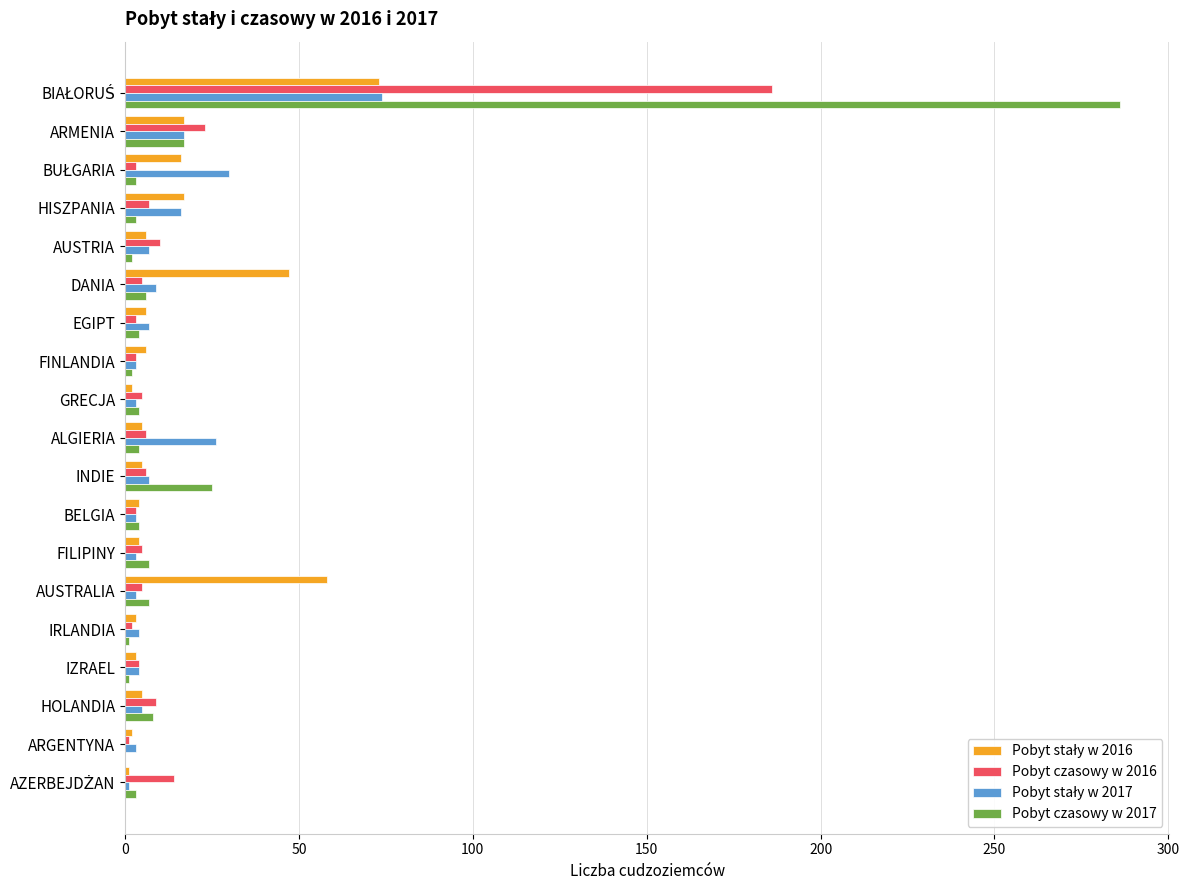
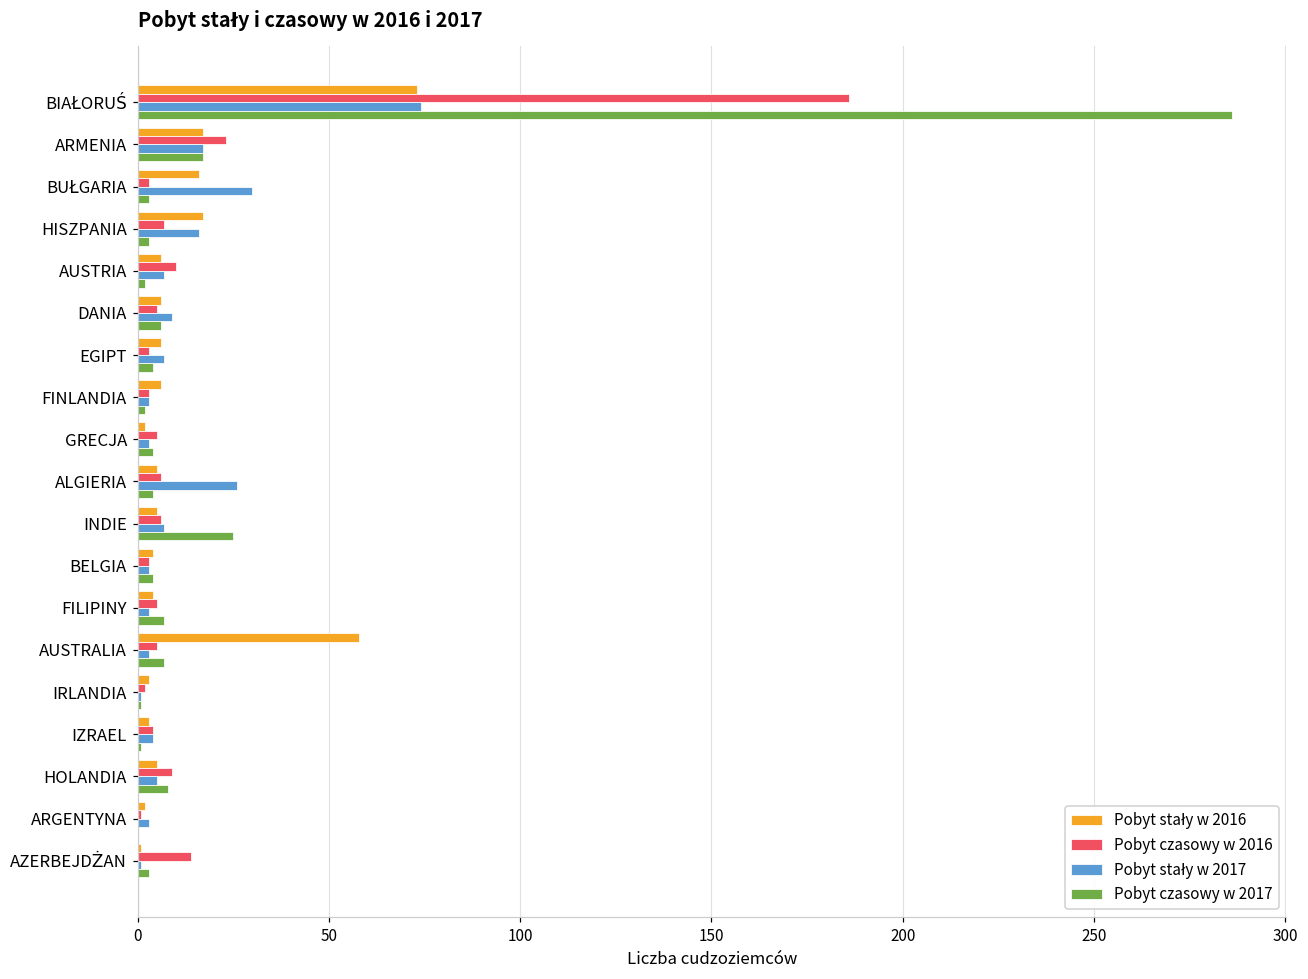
  {
    "Pobyt stały w 2016": {
      "BIAŁORUŚ": 73,
      "ARMENIA": 17,
      "BUŁGARIA": 16,
      "HISZPANIA": 17,
      "AUSTRIA": 6,
-     "DANIA": 47,
+     "DANIA": 6,
      "EGIPT": 6,
      "FINLANDIA": 6,
      "GRECJA": 2,
      "ALGIERIA": 5,
      "INDIE": 5,
      "BELGIA": 4,
      "FILIPINY": 4,
      "AUSTRALIA": 58,
      "IRLANDIA": 3,
      "IZRAEL": 3,
      "HOLANDIA": 5,
      "ARGENTYNA": 2,
      "AZERBEJDŻAN": 1
    },
    "Pobyt czasowy w 2016": {
      "BIAŁORUŚ": 186,
      "ARMENIA": 23,
      "BUŁGARIA": 3,
      "HISZPANIA": 7,
      "AUSTRIA": 10,
      "DANIA": 5,
      "EGIPT": 3,
      "FINLANDIA": 3,
      "GRECJA": 5,
      "ALGIERIA": 6,
      "INDIE": 6,
      "BELGIA": 3,
      "FILIPINY": 5,
      "AUSTRALIA": 5,
      "IRLANDIA": 2,
      "IZRAEL": 4,
      "HOLANDIA": 9,
      "ARGENTYNA": 1,
      "AZERBEJDŻAN": 14
    },
    "Pobyt stały w 2017": {
      "BIAŁORUŚ": 74,
      "ARMENIA": 17,
      "BUŁGARIA": 30,
      "HISZPANIA": 16,
      "AUSTRIA": 7,
      "DANIA": 9,
      "EGIPT": 7,
      "FINLANDIA": 3,
      "GRECJA": 3,
      "ALGIERIA": 26,
      "INDIE": 7,
      "BELGIA": 3,
      "FILIPINY": 3,
      "AUSTRALIA": 3,
-     "IRLANDIA": 4,
+     "IRLANDIA": 1,
      "IZRAEL": 4,
      "HOLANDIA": 5,
      "ARGENTYNA": 3,
      "AZERBEJDŻAN": 1
    },
    "Pobyt czasowy w 2017": {
      "BIAŁORUŚ": 286,
      "ARMENIA": 17,
      "BUŁGARIA": 3,
      "HISZPANIA": 3,
      "AUSTRIA": 2,
      "DANIA": 6,
      "EGIPT": 4,
      "FINLANDIA": 2,
      "GRECJA": 4,
      "ALGIERIA": 4,
      "INDIE": 25,
      "BELGIA": 4,
      "FILIPINY": 7,
      "AUSTRALIA": 7,
      "IRLANDIA": 1,
      "IZRAEL": 1,
      "HOLANDIA": 8,
      "ARGENTYNA": 0,
      "AZERBEJDŻAN": 3
    }
  }
